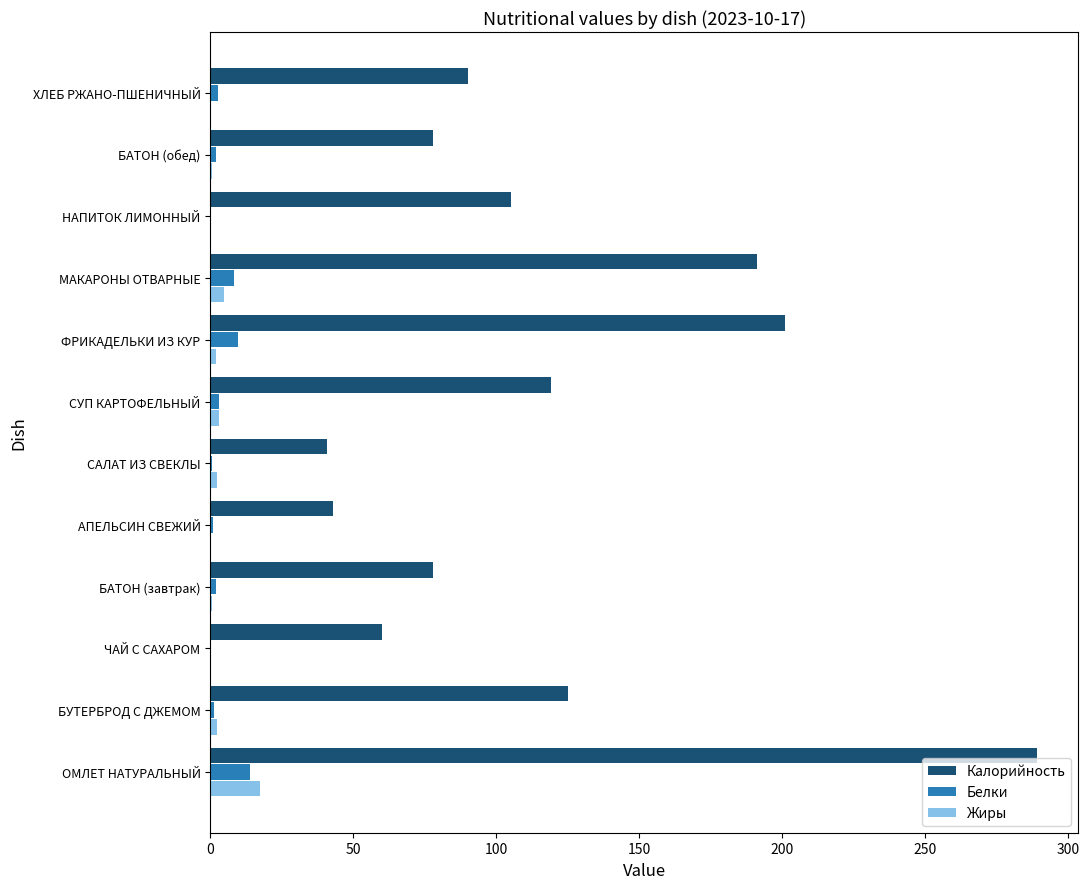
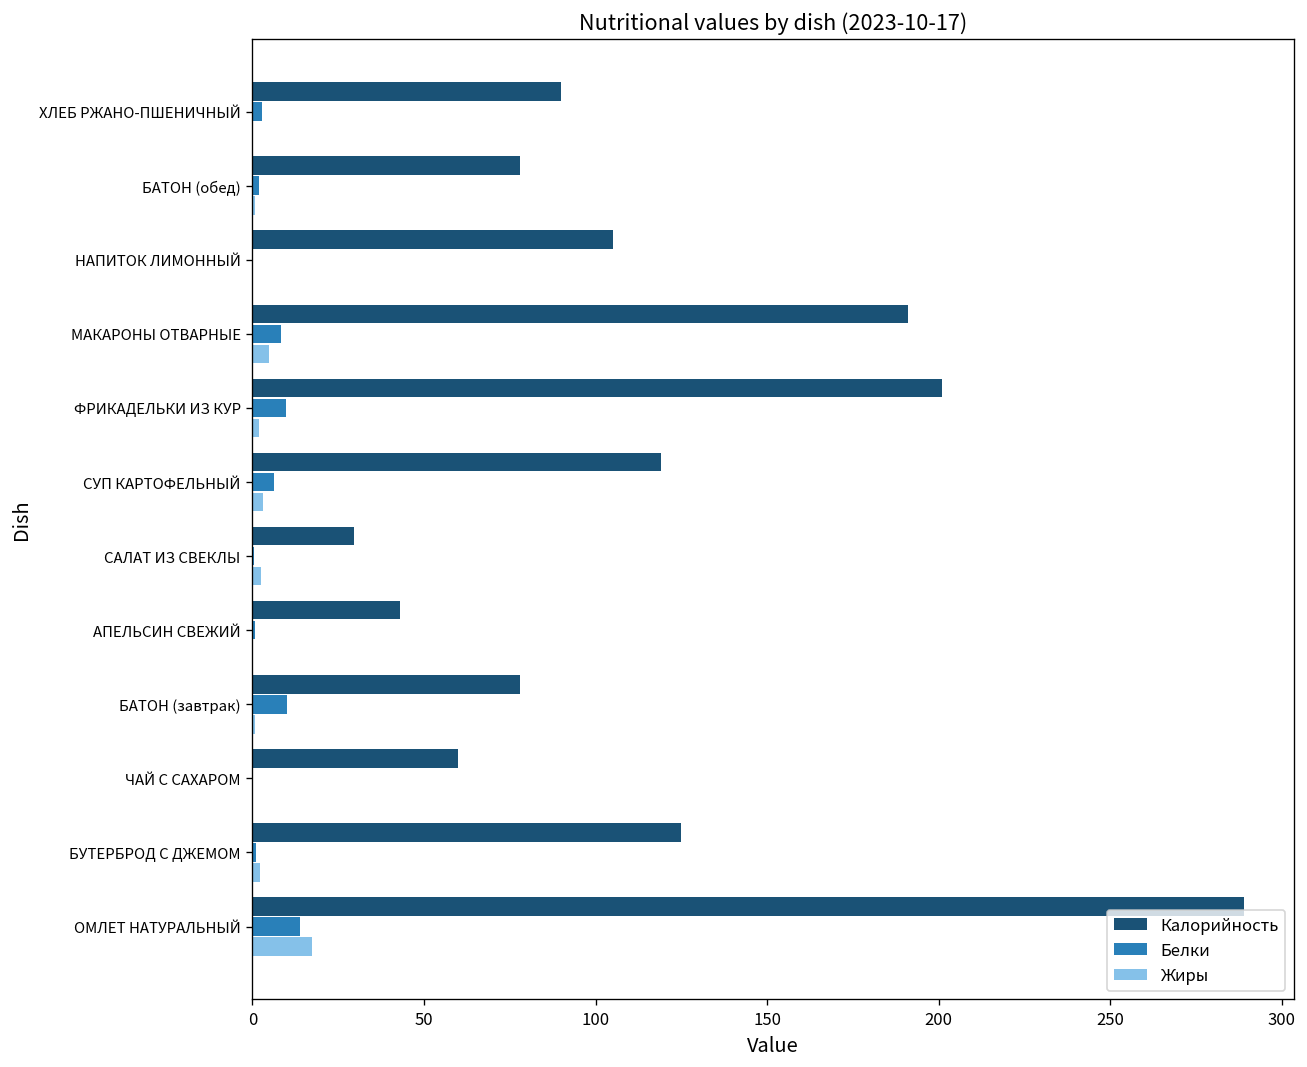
  {
    "Калорийность": {
      "ХЛЕБ РЖАНО-ПШЕНИЧНЫЙ": 90,
      "БАТОН (обед)": 78,
      "НАПИТОК ЛИМОННЫЙ": 105,
      "МАКАРОНЫ ОТВАРНЫЕ": 191,
      "ФРИКАДЕЛЬКИ ИЗ КУР": 201,
      "СУП КАРТОФЕЛЬНЫЙ": 119,
-     "САЛАТ ИЗ СВЕКЛЫ": 41,
+     "САЛАТ ИЗ СВЕКЛЫ": 30,
      "АПЕЛЬСИН СВЕЖИЙ": 43,
      "БАТОН (завтрак)": 78,
      "ЧАЙ С САХАРОМ": 60,
      "БУТЕРБРОД С ДЖЕМОМ": 125,
      "ОМЛЕТ НАТУРАЛЬНЫЙ": 289
    },
    "Белки": {
      "ХЛЕБ РЖАНО-ПШЕНИЧНЫЙ": 3,
      "БАТОН (обед)": 2,
      "МАКАРОНЫ ОТВАРНЫЕ": 8,
      "ФРИКАДЕЛЬКИ ИЗ КУР": 10,
-     "СУП КАРТОФЕЛЬНЫЙ": 3,
+     "СУП КАРТОФЕЛЬНЫЙ": 6,
      "АПЕЛЬСИН СВЕЖИЙ": 1,
-     "БАТОН (завтрак)": 2,
+     "БАТОН (завтрак)": 10,
      "БУТЕРБРОД С ДЖЕМОМ": 1,
      "ОМЛЕТ НАТУРАЛЬНЫЙ": 14
    },
    "Жиры": {
      "НАПИТОК ЛИМОННЫЙ": 0,
      "МАКАРОНЫ ОТВАРНЫЕ": 5,
      "ФРИКАДЕЛЬКИ ИЗ КУР": 2,
      "СУП КАРТОФЕЛЬНЫЙ": 3,
      "САЛАТ ИЗ СВЕКЛЫ": 2,
      "БУТЕРБРОД С ДЖЕМОМ": 2,
      "ОМЛЕТ НАТУРАЛЬНЫЙ": 17
    }
  }
